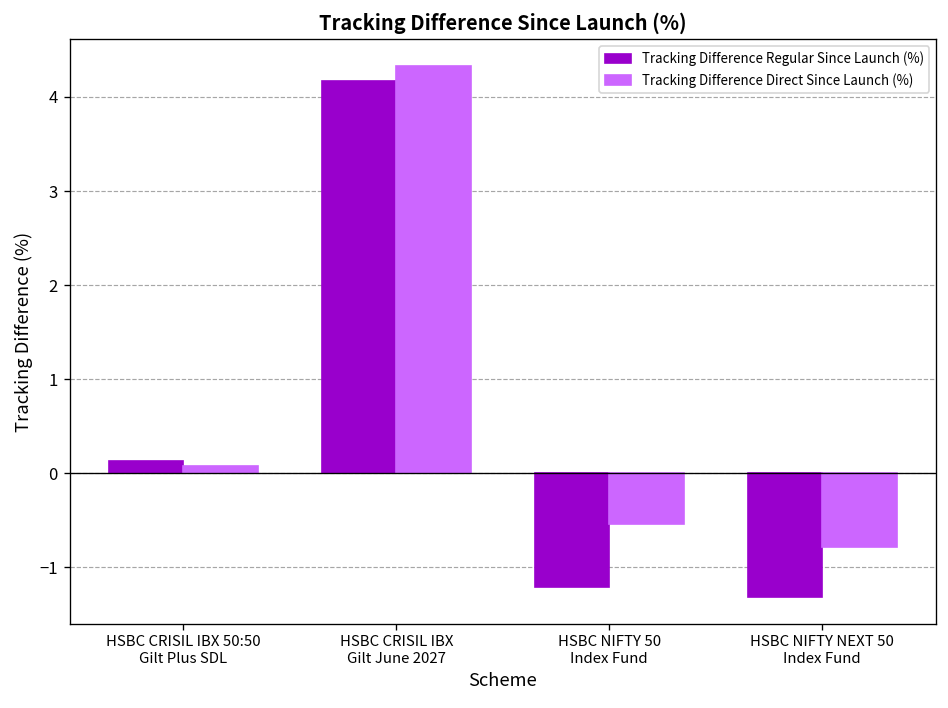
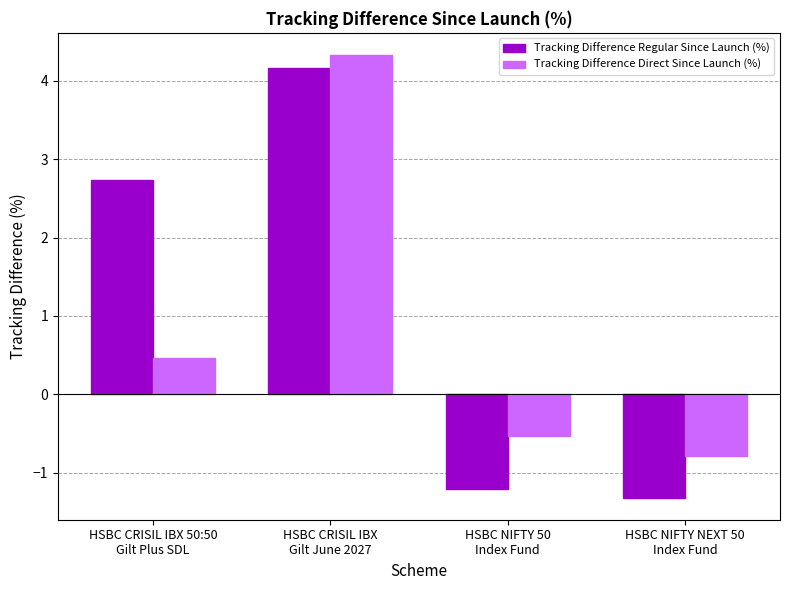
  {
    "Tracking Difference Regular Since Launch (%)": {
-     "HSBC CRISIL IBX 50:50 Gilt Plus SDL": 0.1,
+     "HSBC CRISIL IBX 50:50 Gilt Plus SDL": 2.7,
      "HSBC CRISIL IBX Gilt June 2027": 4.2,
      "HSBC NIFTY 50 Index Fund": -1.2,
      "HSBC NIFTY NEXT 50 Index Fund": -1.3
    },
    "Tracking Difference Direct Since Launch (%)": {
-     "HSBC CRISIL IBX 50:50 Gilt Plus SDL": 0.1,
+     "HSBC CRISIL IBX 50:50 Gilt Plus SDL": 0.5,
      "HSBC CRISIL IBX Gilt June 2027": 4.3,
      "HSBC NIFTY 50 Index Fund": -0.5,
      "HSBC NIFTY NEXT 50 Index Fund": -0.8
    }
  }
